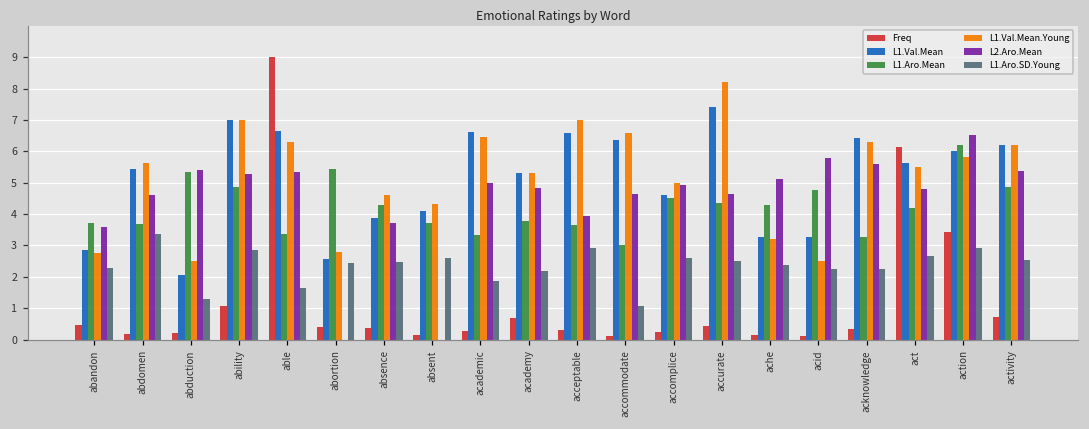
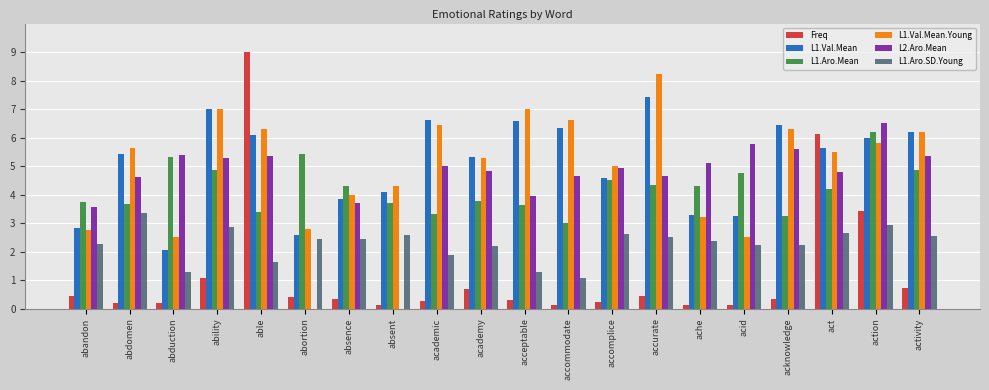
  {
    "Freq": {
      "abandon": 0.5,
      "abdomen": 0.2,
      "abduction": 0.2,
      "ability": 1.1,
      "able": 9.0,
      "abortion": 0.4,
      "absence": 0.4,
      "absent": 0.1,
      "academic": 0.3,
      "academy": 0.7,
      "acceptable": 0.3,
      "accommodate": 0.1,
      "accomplice": 0.2,
      "accurate": 0.4,
      "ache": 0.1,
      "acid": 0.1,
      "acknowledge": 0.3,
      "act": 6.1,
      "action": 3.4,
      "activity": 0.7
    },
    "L1.Val.Mean": {
      "abandon": 2.8,
      "abdomen": 5.4,
      "abduction": 2.1,
      "ability": 7.0,
-     "able": 6.6,
+     "able": 6.1,
      "abortion": 2.6,
      "absence": 3.9,
      "absent": 4.1,
      "academic": 6.6,
      "academy": 5.3,
      "acceptable": 6.6,
      "accommodate": 6.4,
      "accomplice": 4.6,
      "accurate": 7.4,
      "ache": 3.3,
      "acid": 3.3,
      "acknowledge": 6.4,
      "act": 5.6,
      "action": 6.0,
      "activity": 6.2
    },
    "L1.Aro.Mean": {
      "abandon": 3.7,
      "abdomen": 3.7,
      "abduction": 5.3,
      "ability": 4.9,
      "able": 3.4,
      "abortion": 5.4,
      "absence": 4.3,
      "absent": 3.7,
      "academic": 3.3,
      "academy": 3.8,
      "acceptable": 3.7,
      "accommodate": 3.0,
      "accomplice": 4.5,
      "accurate": 4.4,
      "ache": 4.3,
      "acid": 4.8,
      "acknowledge": 3.3,
      "act": 4.2,
      "action": 6.2,
      "activity": 4.9
    },
    "L1.Val.Mean.Young": {
      "abandon": 2.8,
      "abdomen": 5.6,
      "abduction": 2.5,
      "ability": 7.0,
      "able": 6.3,
      "abortion": 2.8,
-     "absence": 4.6,
+     "absence": 4.0,
      "absent": 4.3,
      "academic": 6.5,
      "academy": 5.3,
      "acceptable": 7.0,
      "accommodate": 6.6,
      "accomplice": 5.0,
      "accurate": 8.2,
      "ache": 3.2,
      "acid": 2.5,
      "acknowledge": 6.3,
      "act": 5.5,
      "action": 5.8,
      "activity": 6.2
    },
    "L2.Aro.Mean": {
      "abandon": 3.6,
      "abdomen": 4.6,
      "abduction": 5.4,
      "ability": 5.3,
      "able": 5.4,
      "abortion": 0.0,
      "absence": 3.7,
      "absent": 0.0,
      "academic": 5.0,
      "academy": 4.8,
      "acceptable": 3.9,
      "accommodate": 4.7,
      "accomplice": 4.9,
      "accurate": 4.7,
      "ache": 5.1,
      "acid": 5.8,
      "acknowledge": 5.6,
      "act": 4.8,
      "action": 6.5,
      "activity": 5.4
    },
    "L1.Aro.SD.Young": {
      "abandon": 2.3,
      "abdomen": 3.4,
      "abduction": 1.3,
      "ability": 2.9,
      "able": 1.6,
      "abortion": 2.4,
      "absence": 2.5,
      "absent": 2.6,
      "academic": 1.9,
      "academy": 2.2,
-     "acceptable": 2.9,
+     "acceptable": 1.3,
      "accommodate": 1.1,
      "accomplice": 2.6,
      "accurate": 2.5,
      "ache": 2.4,
      "acid": 2.2,
      "acknowledge": 2.2,
      "act": 2.7,
      "action": 2.9,
      "activity": 2.5
    }
  }
